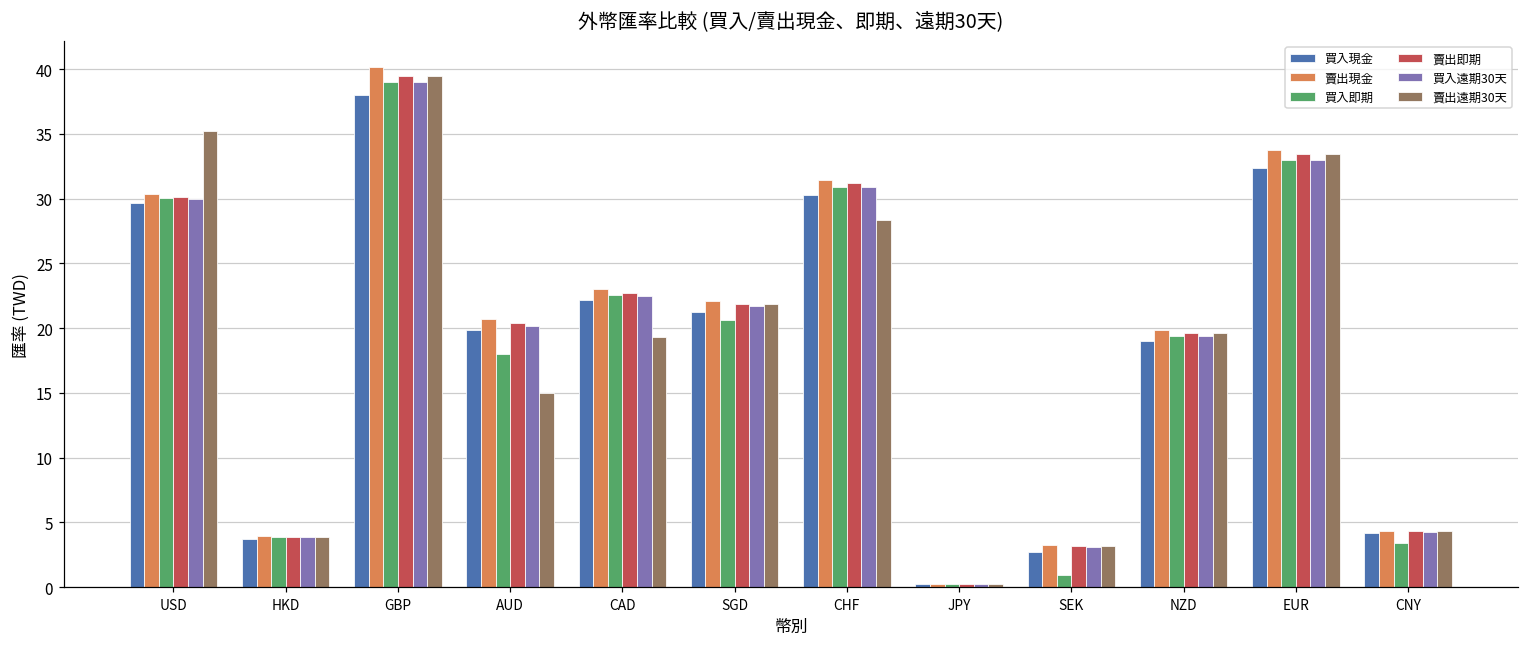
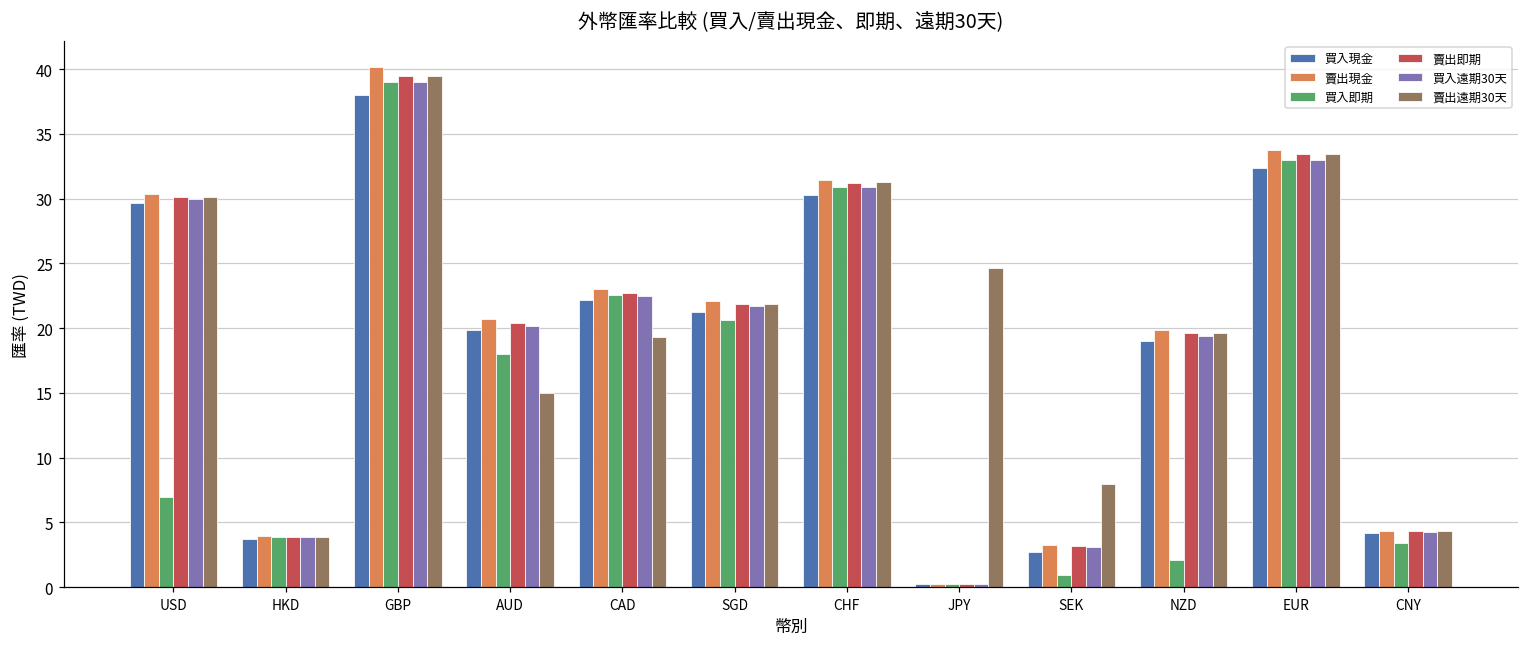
  {
    "買入即期": {
-     "USD": 30.0,
+     "USD": 7.0,
      "HKD": 3.8,
      "GBP": 39.0,
      "AUD": 18.0,
      "CAD": 22.5,
      "SGD": 20.6,
      "CHF": 30.9,
      "JPY": 0.3,
      "SEK": 0.9,
-     "NZD": 19.4,
+     "NZD": 2.1,
      "EUR": 33.0,
      "CNY": 3.4
    },
    "賣出遠期30天": {
-     "USD": 35.3,
+     "USD": 30.1,
      "HKD": 3.9,
      "GBP": 39.5,
      "AUD": 15.0,
      "CAD": 19.3,
      "SGD": 21.9,
-     "CHF": 28.4,
-     "JPY": 0.3,
-     "SEK": 3.2,
+     "CHF": 31.3,
+     "JPY": 24.7,
+     "SEK": 8.0,
      "NZD": 19.6,
      "EUR": 33.5,
      "CNY": 4.3
    }
  }
